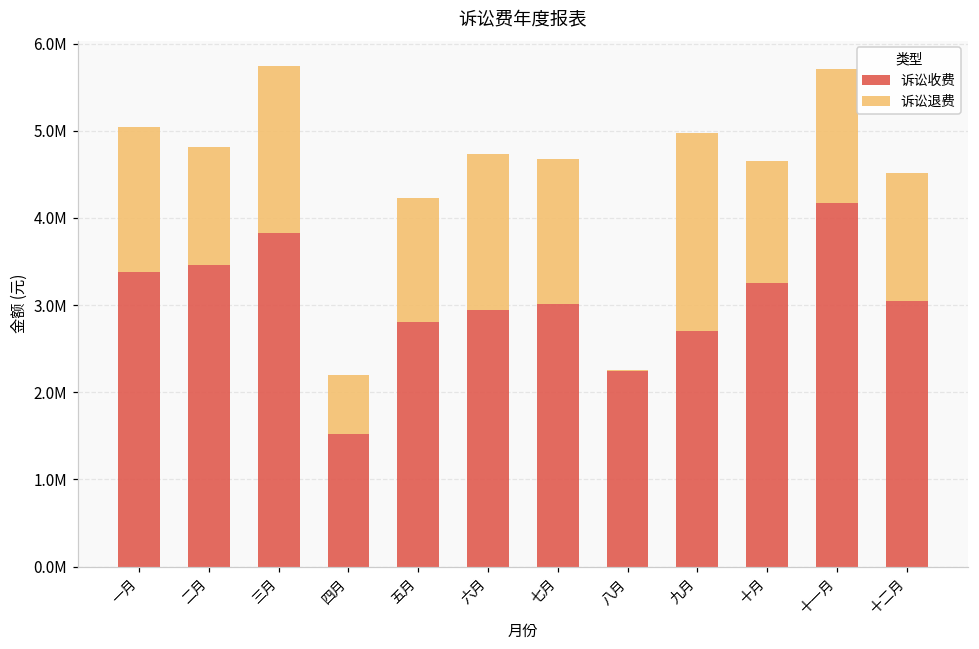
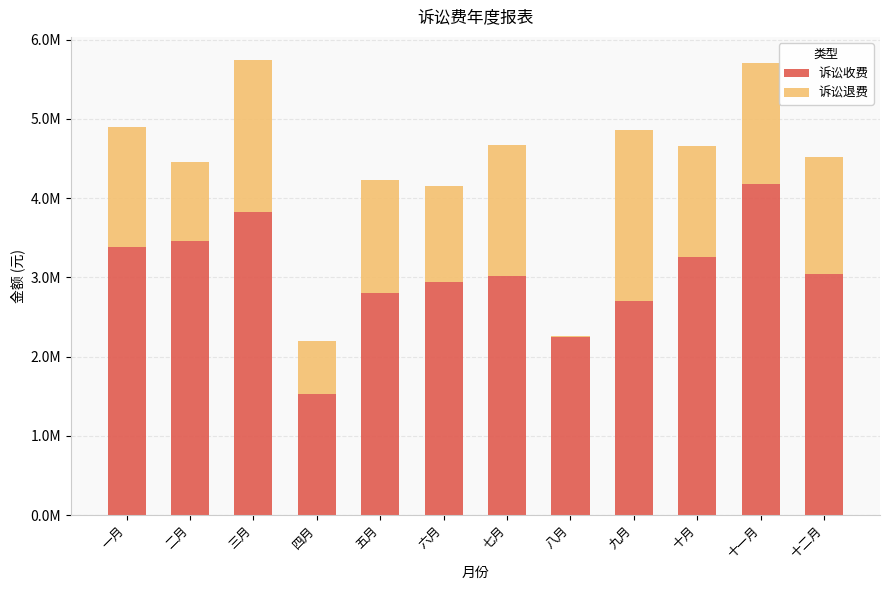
  {
    "诉讼收费": {
      "一月": 3400000,
      "二月": 3500000,
      "三月": 3800000,
      "四月": 1500000,
      "五月": 2800000,
      "六月": 2900000,
      "七月": 3000000,
      "八月": 2200000,
      "九月": 2700000,
      "十月": 3300000,
      "十一月": 4200000,
      "十二月": 3000000
    },
    "诉讼退费": {
-     "一月": 1700000,
-     "二月": 1400000,
+     "一月": 1500000,
+     "二月": 1000000,
      "三月": 1900000,
      "四月": 700000,
      "五月": 1400000,
-     "六月": 1800000,
+     "六月": 1200000,
      "七月": 1700000,
-     "九月": 2300000,
+     "九月": 2100000,
      "十月": 1400000,
      "十一月": 1500000,
      "十二月": 1500000
    }
  }
